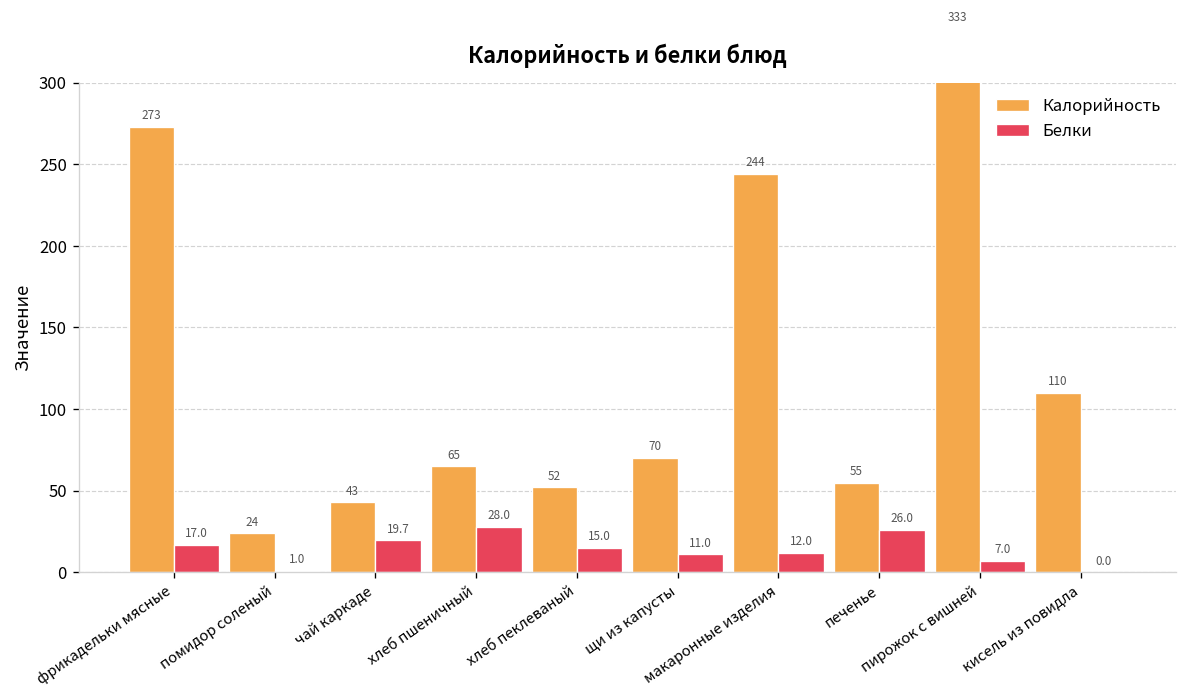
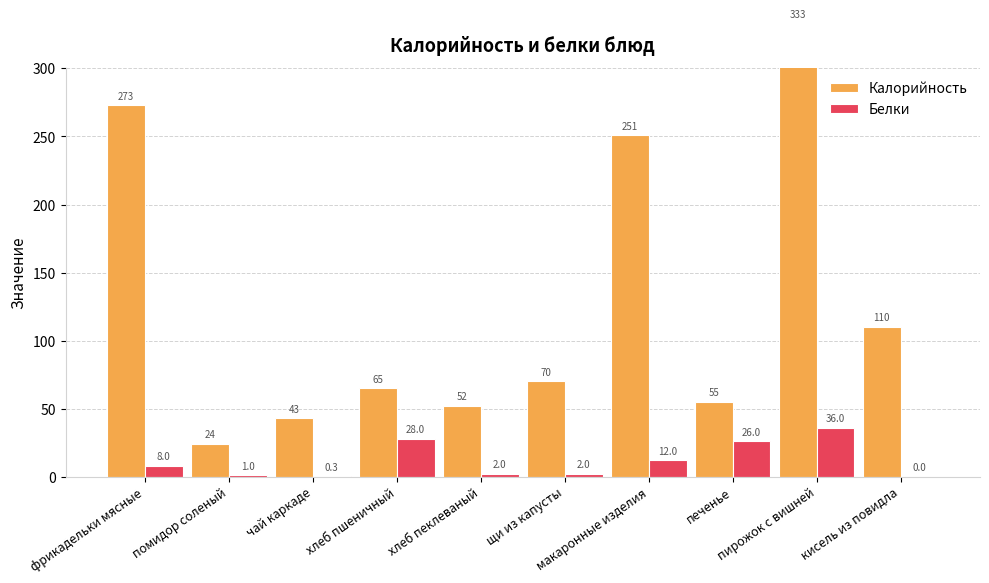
  {
    "Калорийность": {
      "фрикадельки мясные": 273,
      "помидор соленый": 24,
      "чай каркаде": 43,
      "хлеб пшеничный": 65,
      "хлеб пеклеваный": 52,
      "щи из капусты": 70,
-     "макаронные изделия": 244,
+     "макаронные изделия": 251,
      "печенье": 55,
      "кисель из повидла": 110
    },
    "Белки": {
-     "фрикадельки мясные": 17.0,
+     "фрикадельки мясные": 8.0,
      "помидор соленый": 1.0,
-     "чай каркаде": 19.7,
+     "чай каркаде": 0.3,
      "хлеб пшеничный": 28.0,
-     "хлеб пеклеваный": 15.0,
-     "щи из капусты": 11.0,
+     "хлеб пеклеваный": 2.0,
+     "щи из капусты": 2.0,
      "макаронные изделия": 12.0,
      "печенье": 26.0,
-     "пирожок с вишней": 7.0,
+     "пирожок с вишней": 36.0,
      "кисель из повидла": 0.0
    }
  }
